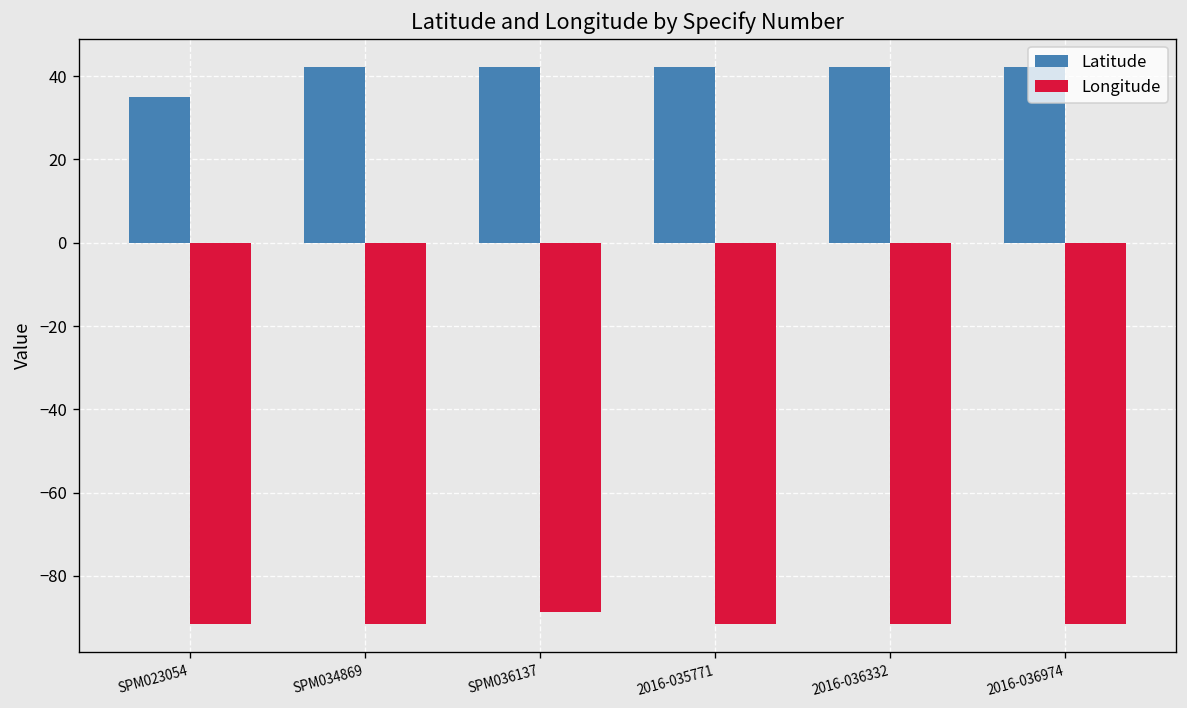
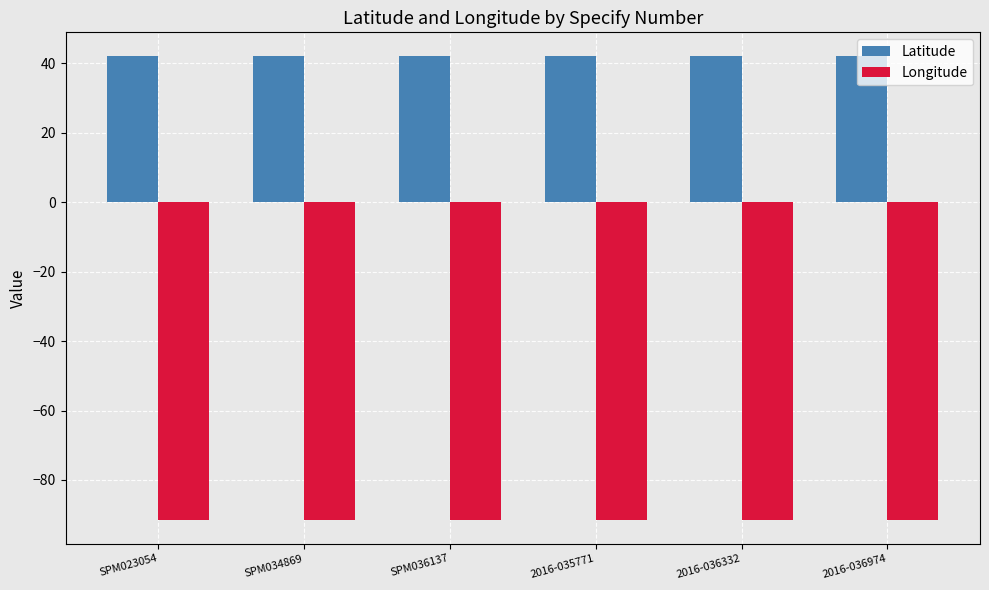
  {
    "Latitude": {
-     "SPM023054": 35,
+     "SPM023054": 42,
      "SPM034869": 42,
      "SPM036137": 42,
      "2016-035771": 42,
      "2016-036332": 42
    },
    "Longitude": {
      "SPM023054": -92,
      "SPM034869": -92,
-     "SPM036137": -89,
+     "SPM036137": -91,
      "2016-035771": -92,
      "2016-036332": -92,
      "2016-036974": -92
    }
  }
